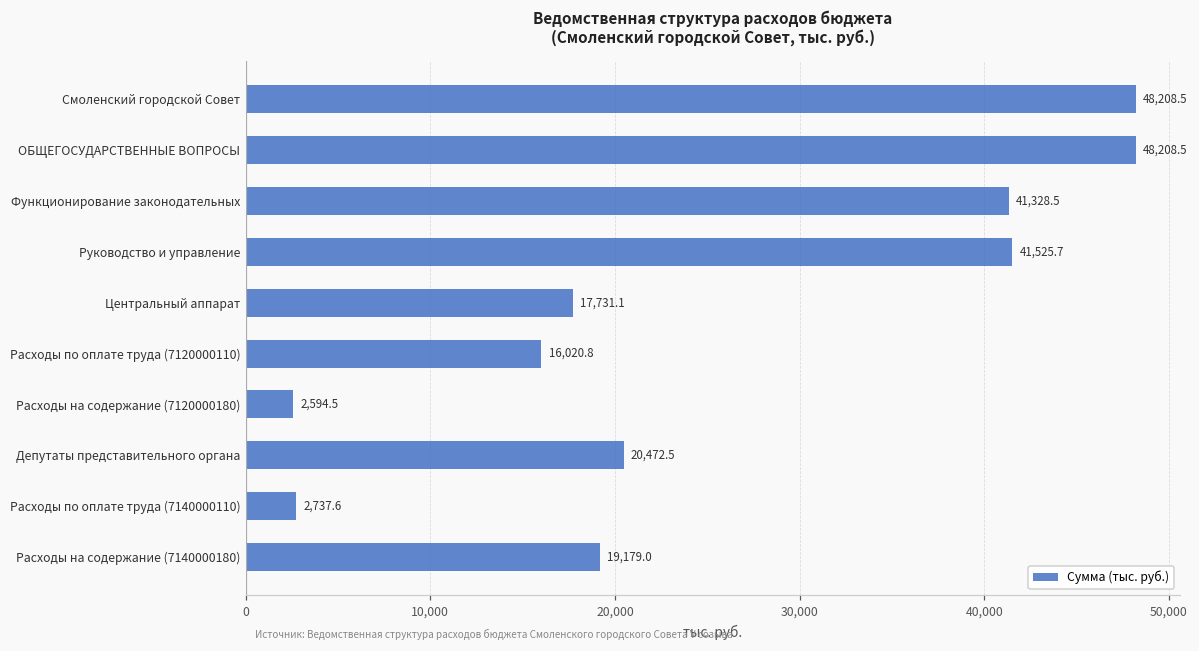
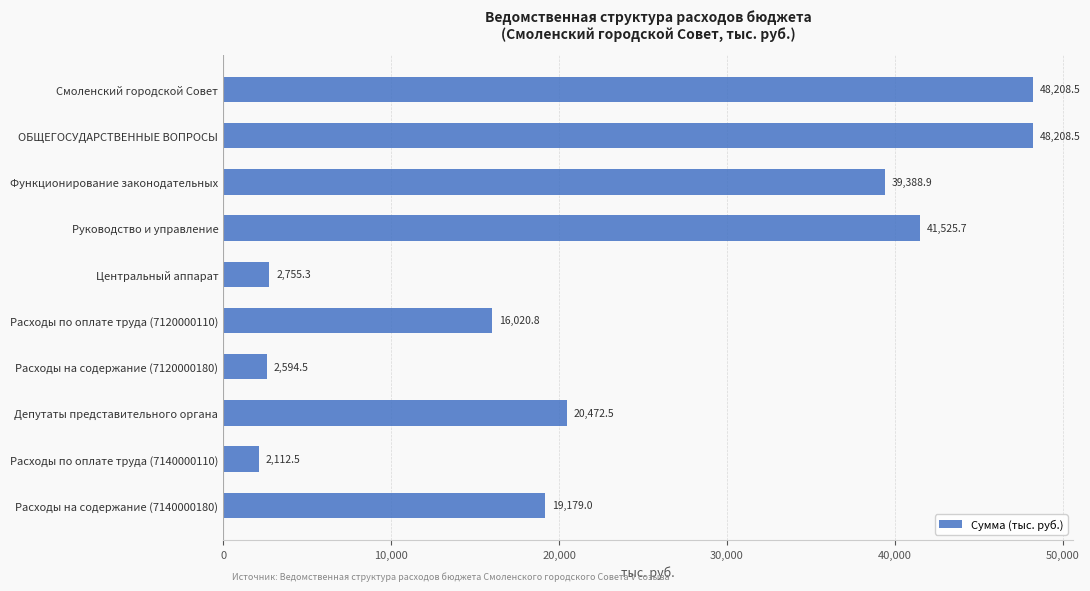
  {
    "Смоленский городской Совет": "48,208.5",
    "ОБЩЕГОСУДАРСТВЕННЫЕ ВОПРОСЫ": "48,208.5",
-   "Функционирование законодательных": "41,328.5",
+   "Функционирование законодательных": "39,388.9",
    "Руководство и управление": "41,525.7",
-   "Центральный аппарат": "17,731.1",
+   "Центральный аппарат": "2,755.3",
    "Расходы по оплате труда (7120000110)": "16,020.8",
    "Расходы на содержание (7120000180)": "2,594.5",
    "Депутаты представительного органа": "20,472.5",
-   "Расходы по оплате труда (7140000110)": "2,737.6",
+   "Расходы по оплате труда (7140000110)": "2,112.5",
    "Расходы на содержание (7140000180)": "19,179.0"
  }
